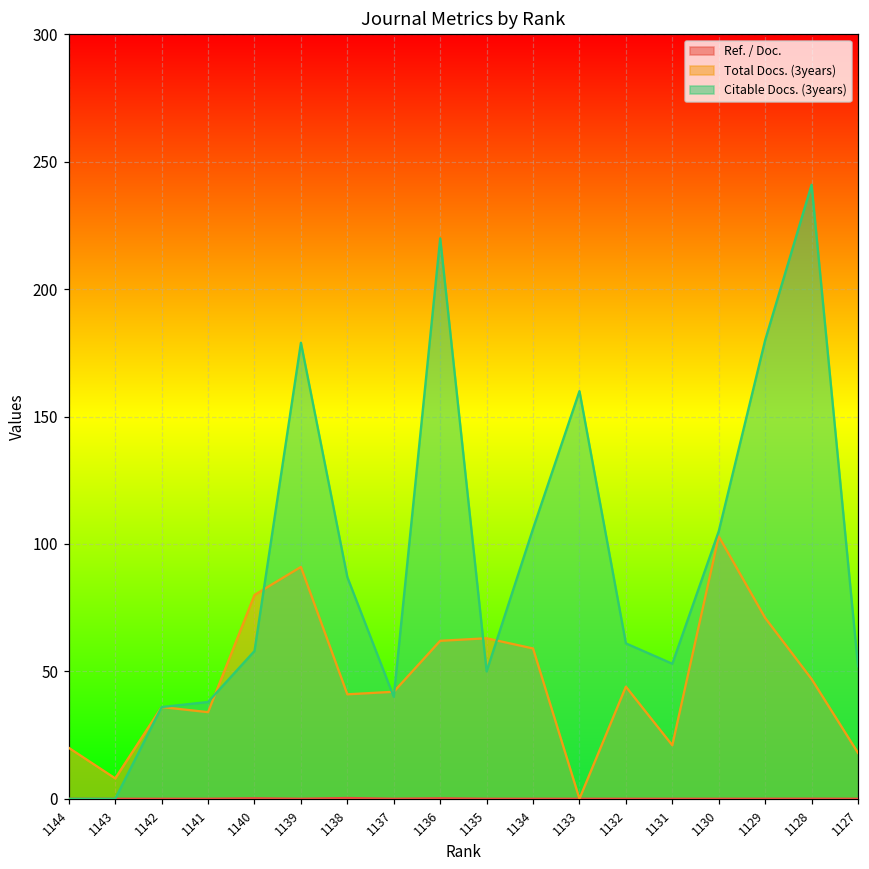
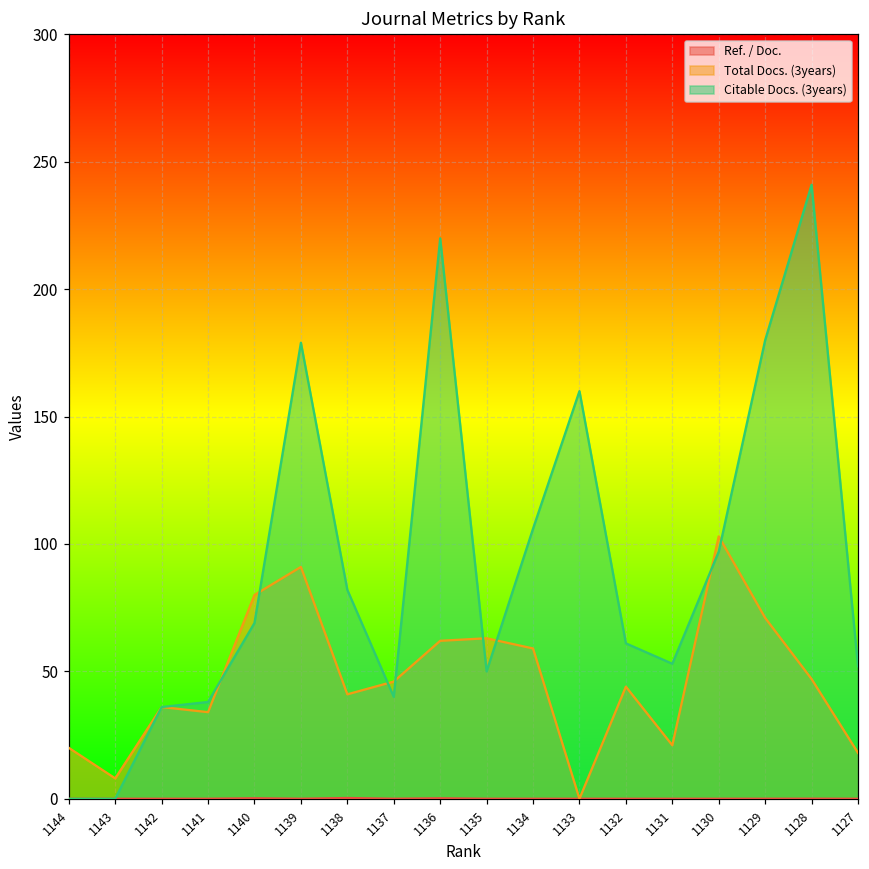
  {
    "Ref. / Doc.": {
      "1142": 0,
      "1141": 0,
      "1140": 0,
      "1139": 0,
      "1138": 0,
      "1137": 0,
      "1136": 0,
      "1135": 0,
      "1134": 0,
      "1132": 0,
      "1131": 0,
      "1130": 0,
      "1129": 0,
      "1128": 0,
      "1127": 0
    },
    "Total Docs. (3years)": {
      "1144": 20,
      "1143": 8,
      "1141": 34,
      "1140": 80,
      "1139": 91,
      "1138": 41,
-     "1137": 42,
+     "1137": 46,
      "1136": 62,
      "1135": 63,
      "1134": 59,
      "1132": 44,
      "1131": 21,
      "1130": 103,
      "1129": 71,
      "1128": 47,
      "1127": 18
    },
    "Citable Docs. (3years)": {
      "1141": 38,
-     "1140": 58,
+     "1140": 69,
      "1139": 179,
-     "1138": 87,
+     "1138": 82,
      "1137": 40,
      "1136": 220,
      "1135": 50,
      "1134": 106,
      "1133": 160,
      "1132": 61,
      "1131": 53,
-     "1130": 105,
+     "1130": 97,
      "1129": 180,
      "1128": 241,
      "1127": 52
    }
  }
